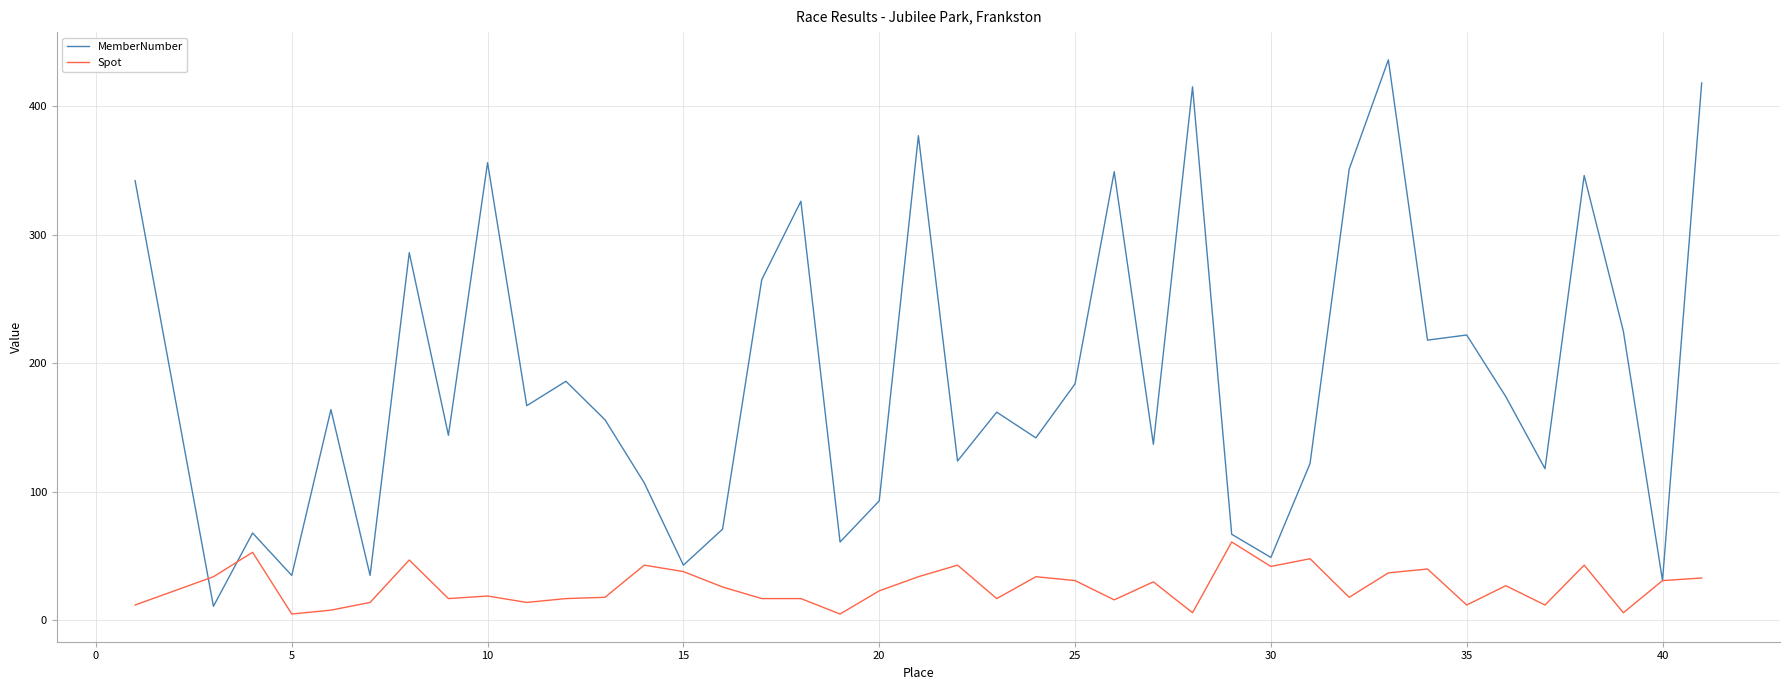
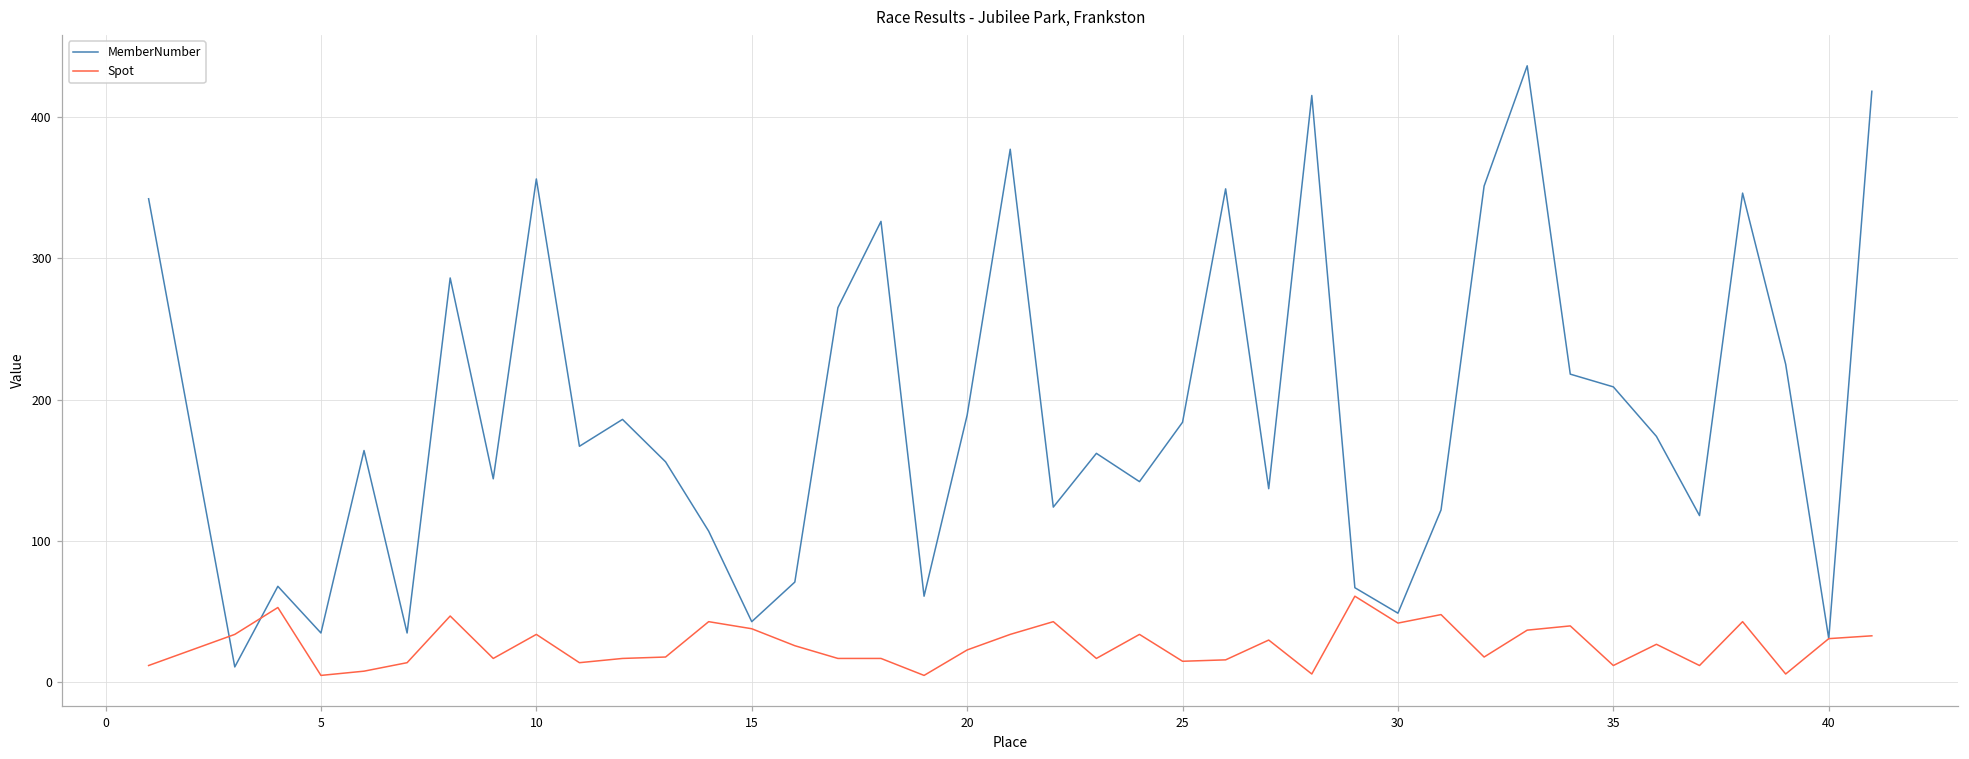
  {
    "MemberNumber": {
      "5": 35,
      "10": 356,
      "15": 43,
-     "20": 93,
+     "20": 189,
      "25": 184,
      "30": 49,
-     "35": 222
+     "35": 209
    },
    "Spot": {
      "5": 5,
-     "10": 19,
+     "10": 34,
      "15": 38,
      "20": 23,
-     "25": 31,
+     "25": 15,
      "30": 42,
      "35": 12
    }
  }
